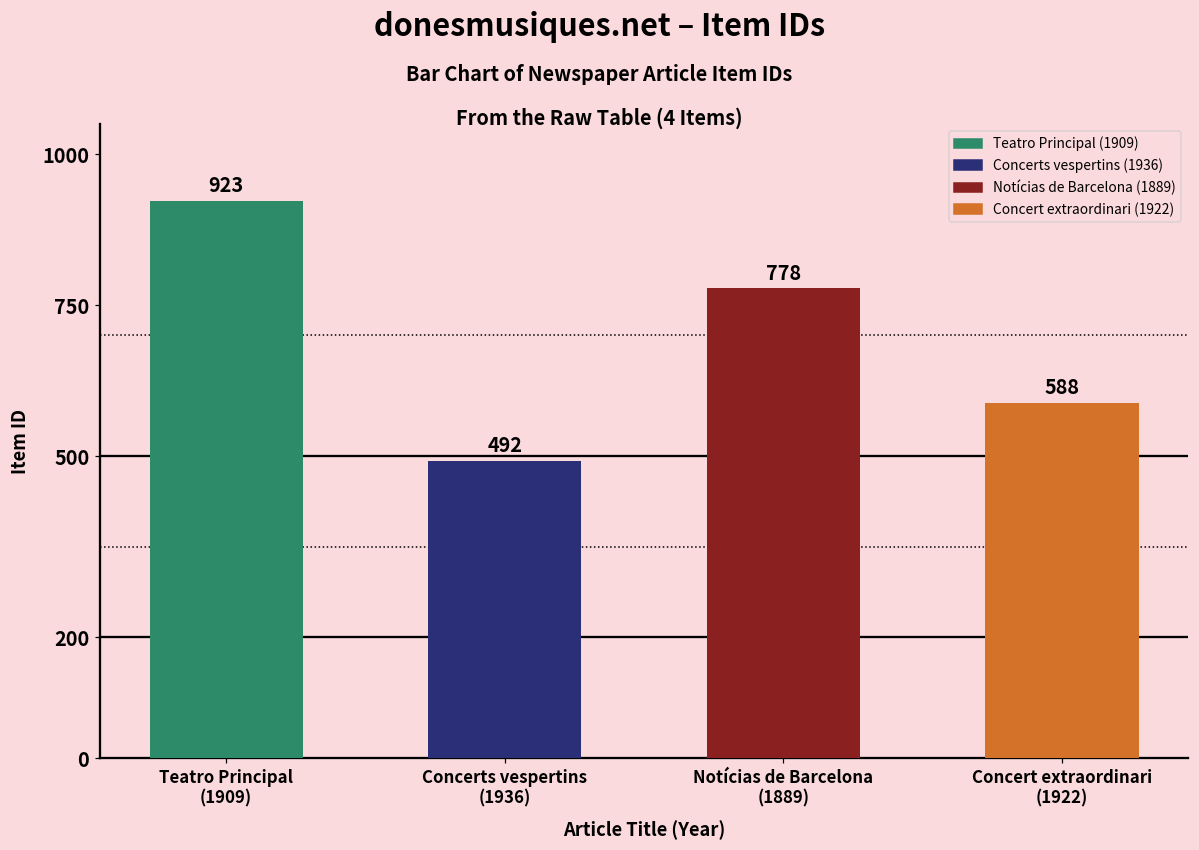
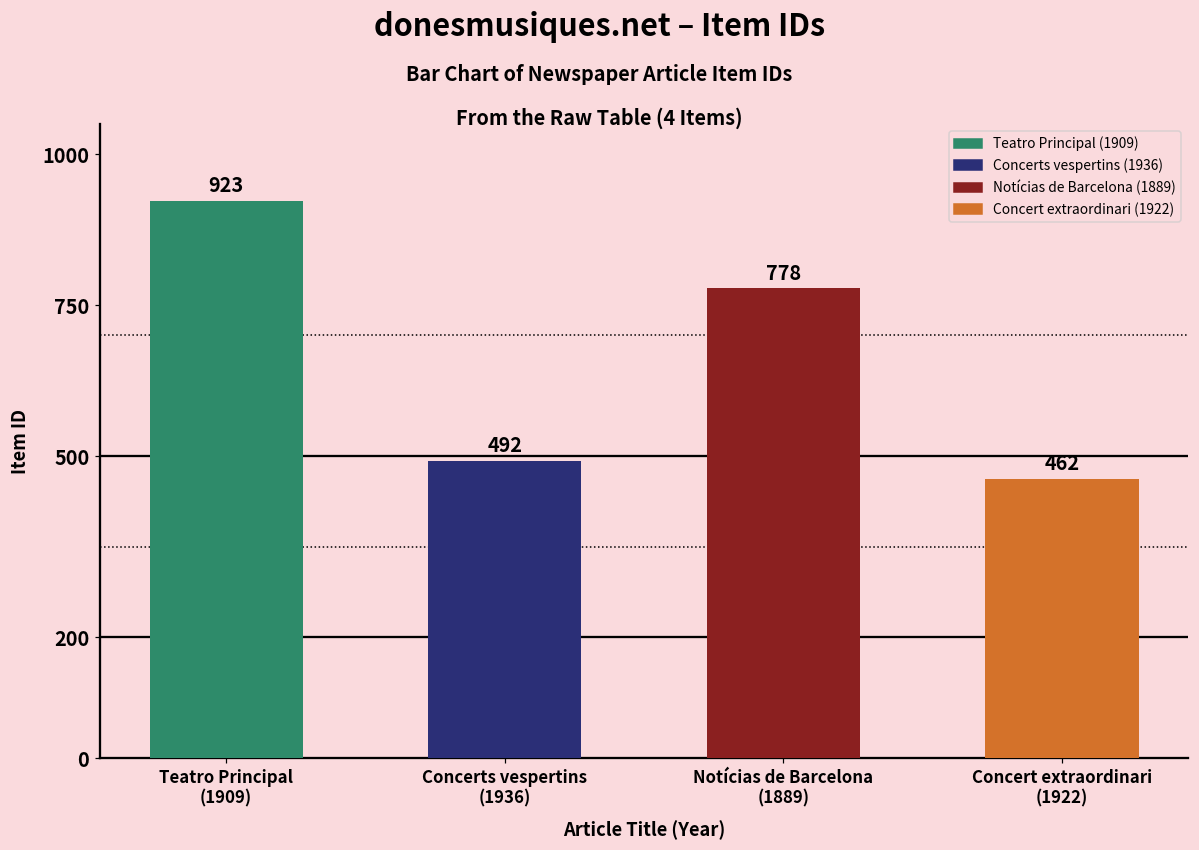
  {
    "Teatro Principal (1909)": 923,
    "Concerts vespertins (1936)": 492,
    "Notícias de Barcelona (1889)": 778,
-   "Concert extraordinari (1922)": 588
+   "Concert extraordinari (1922)": 462
  }
